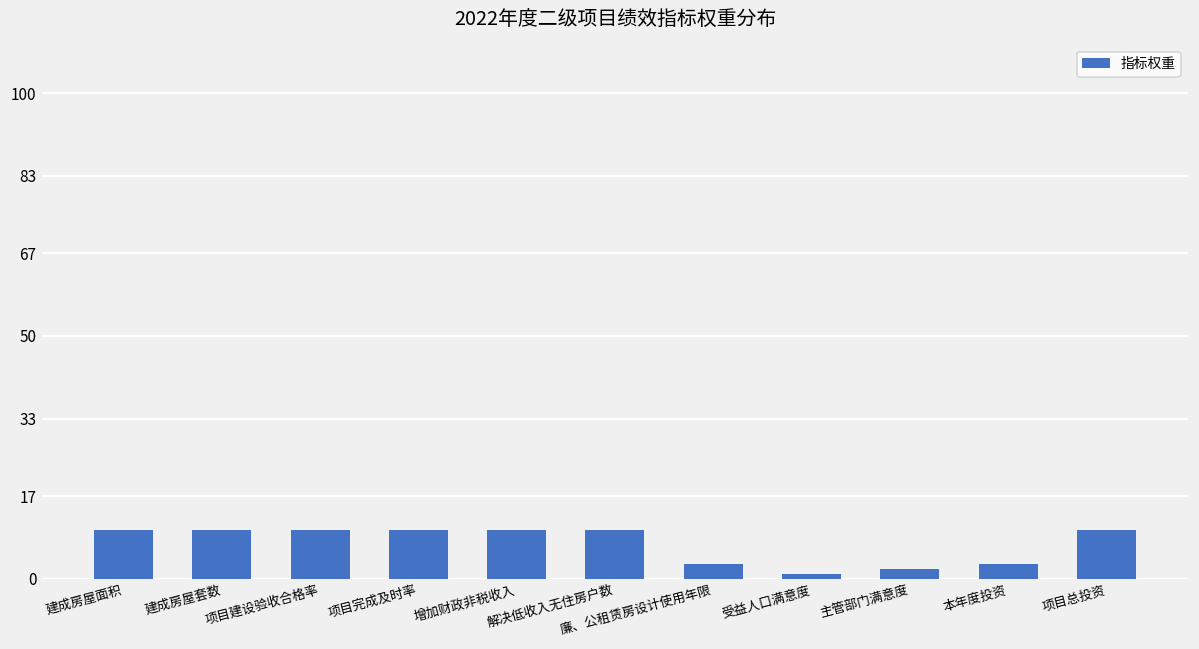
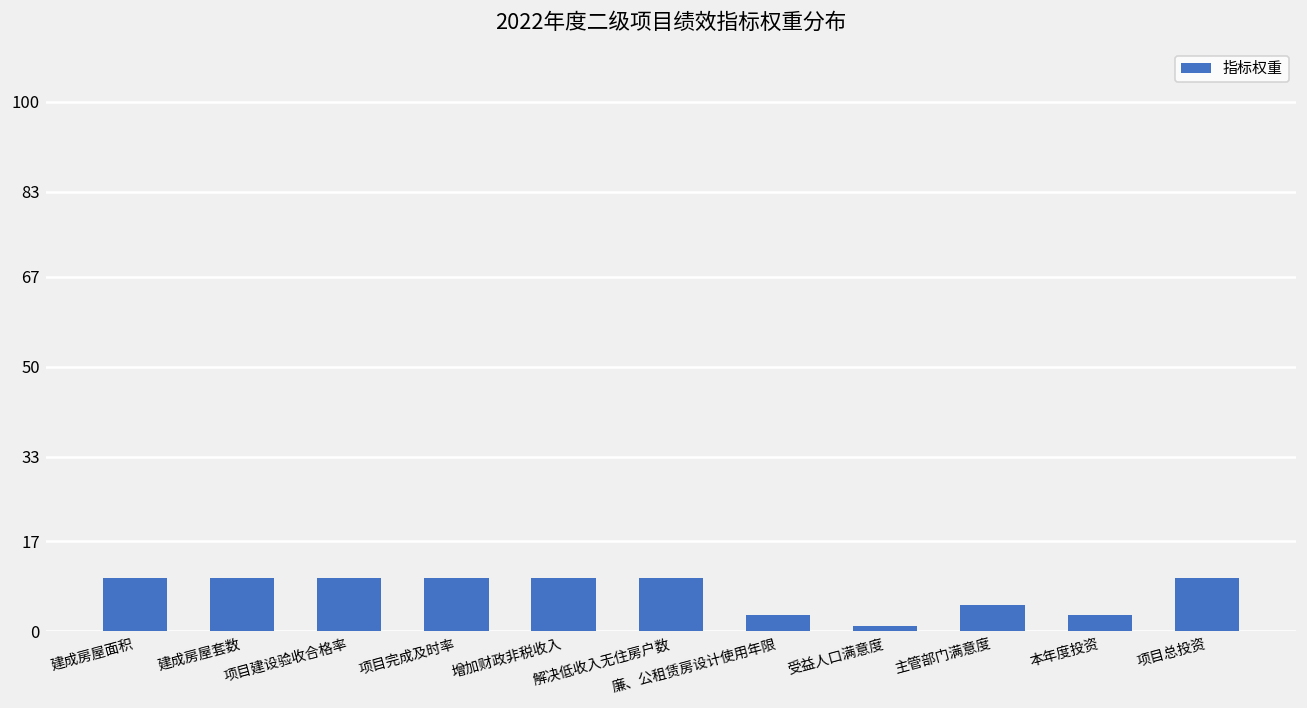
  {
    "建成房屋面积": 10,
    "建成房屋套数": 10,
    "项目建设验收合格率": 10,
    "项目完成及时率": 10,
    "增加财政非税收入": 10,
    "解决低收入无住房户数": 10,
    "廉、公租赁房设计使用年限": 3,
    "受益人口满意度": 1,
-   "主管部门满意度": 2,
+   "主管部门满意度": 5,
    "本年度投资": 3,
    "项目总投资": 10
  }
